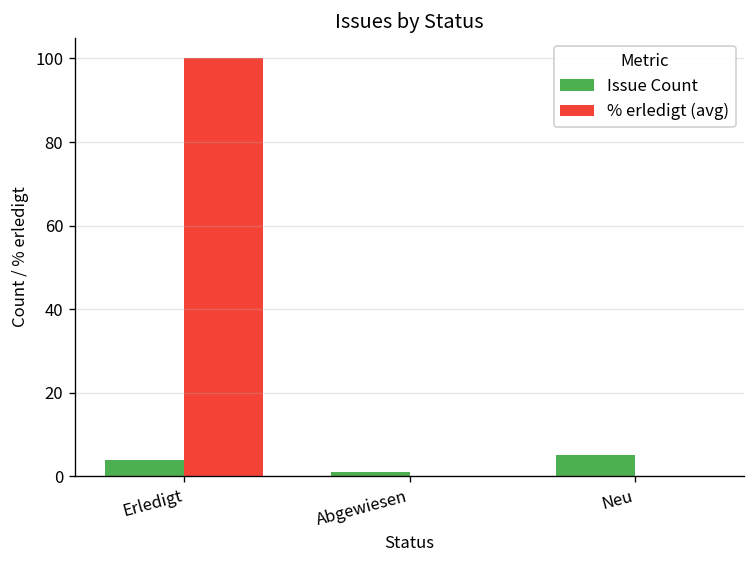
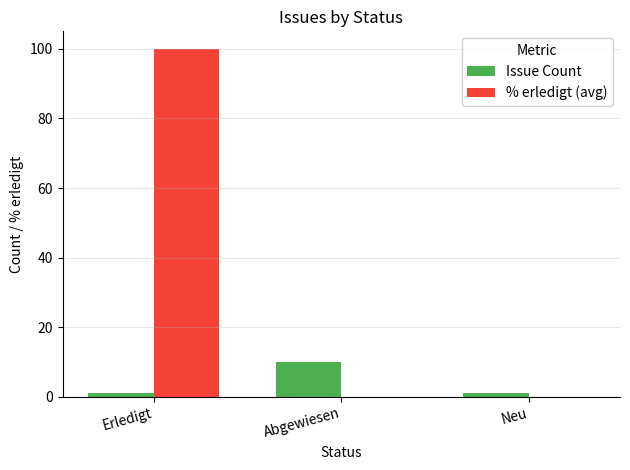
  {
    "Issue Count": {
-     "Erledigt": 4,
-     "Abgewiesen": 1,
-     "Neu": 5
+     "Erledigt": 1,
+     "Abgewiesen": 10,
+     "Neu": 1
    },
    "% erledigt (avg)": {
      "Erledigt": 100,
      "Abgewiesen": 0,
      "Neu": 0
    }
  }
